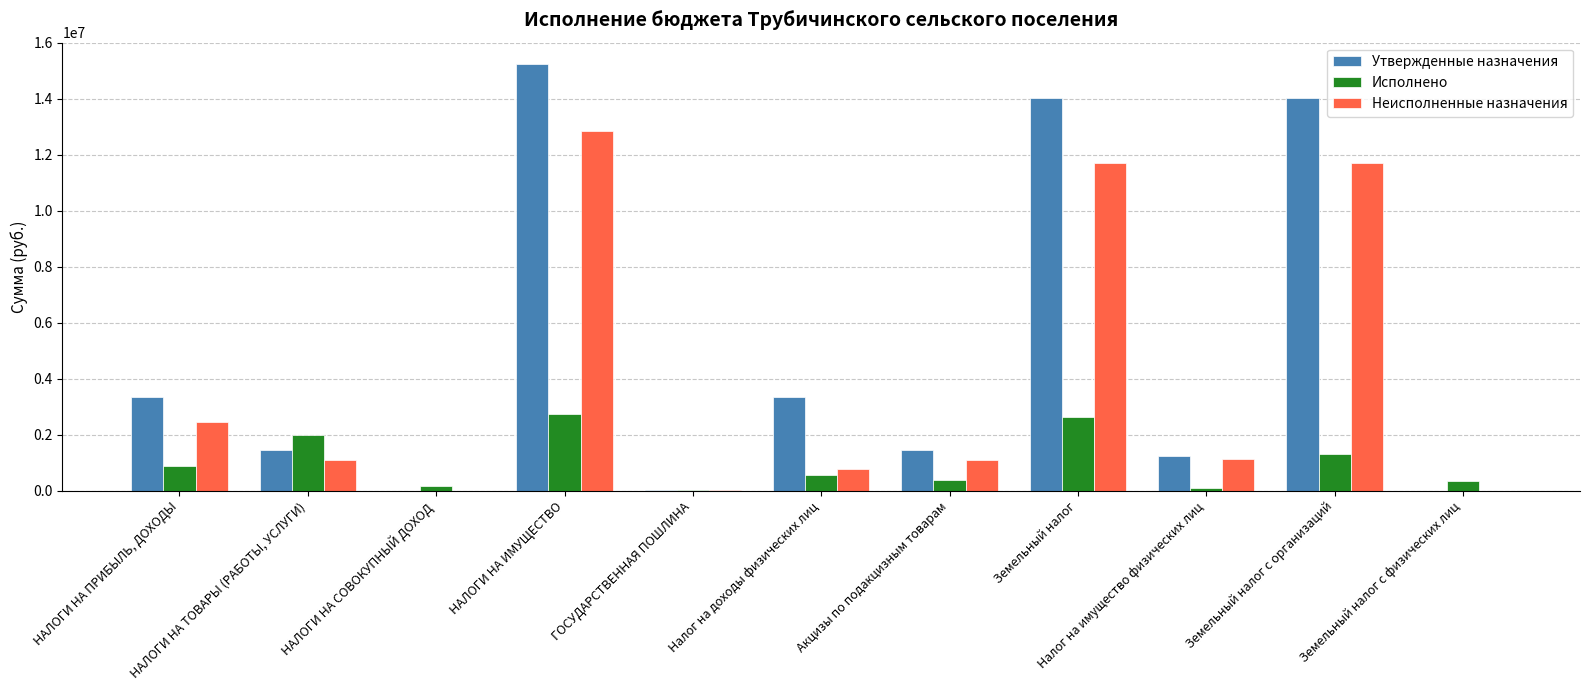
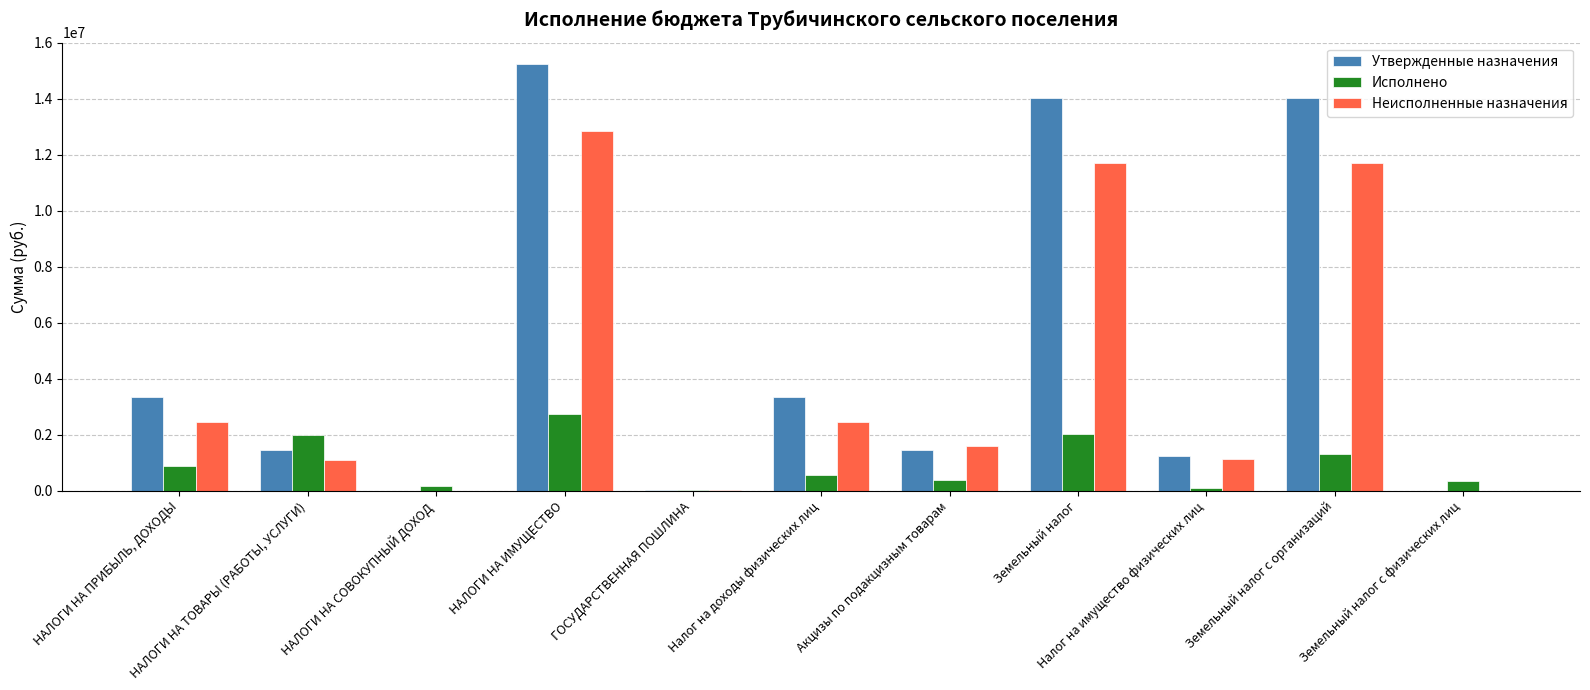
  {
    "Утвержденные назначения": {
      "НАЛОГИ НА ПРИБЫЛЬ, ДОХОДЫ": 3400000,
      "НАЛОГИ НА ТОВАРЫ (РАБОТЫ, УСЛУГИ)": 1400000,
      "НАЛОГИ НА СОВОКУПНЫЙ ДОХОД": 0,
      "НАЛОГИ НА ИМУЩЕСТВО": 15200000,
      "Налог на доходы физических лиц": 3400000,
      "Акцизы по подакцизным товарам": 1400000,
      "Земельный налог": 14000000,
      "Налог на имущество физических лиц": 1200000,
      "Земельный налог с организаций": 14000000,
      "Земельный налог с физических лиц": 0
    },
    "Исполнено": {
      "НАЛОГИ НА ПРИБЫЛЬ, ДОХОДЫ": 900000,
      "НАЛОГИ НА ТОВАРЫ (РАБОТЫ, УСЛУГИ)": 2000000,
      "НАЛОГИ НА СОВОКУПНЫЙ ДОХОД": 200000,
      "НАЛОГИ НА ИМУЩЕСТВО": 2700000,
      "Налог на доходы физических лиц": 600000,
      "Акцизы по подакцизным товарам": 400000,
-     "Земельный налог": 2600000,
+     "Земельный налог": 2000000,
      "Налог на имущество физических лиц": 100000,
      "Земельный налог с организаций": 1300000,
      "Земельный налог с физических лиц": 300000
    },
    "Неисполненные назначения": {
      "НАЛОГИ НА ПРИБЫЛЬ, ДОХОДЫ": 2500000,
      "НАЛОГИ НА ТОВАРЫ (РАБОТЫ, УСЛУГИ)": 1100000,
      "НАЛОГИ НА СОВОКУПНЫЙ ДОХОД": 0,
      "НАЛОГИ НА ИМУЩЕСТВО": 12800000,
-     "Налог на доходы физических лиц": 800000,
-     "Акцизы по подакцизным товарам": 1100000,
+     "Налог на доходы физических лиц": 2500000,
+     "Акцизы по подакцизным товарам": 1600000,
      "Земельный налог": 11700000,
      "Налог на имущество физических лиц": 1100000,
      "Земельный налог с организаций": 11700000,
      "Земельный налог с физических лиц": 0
    }
  }
